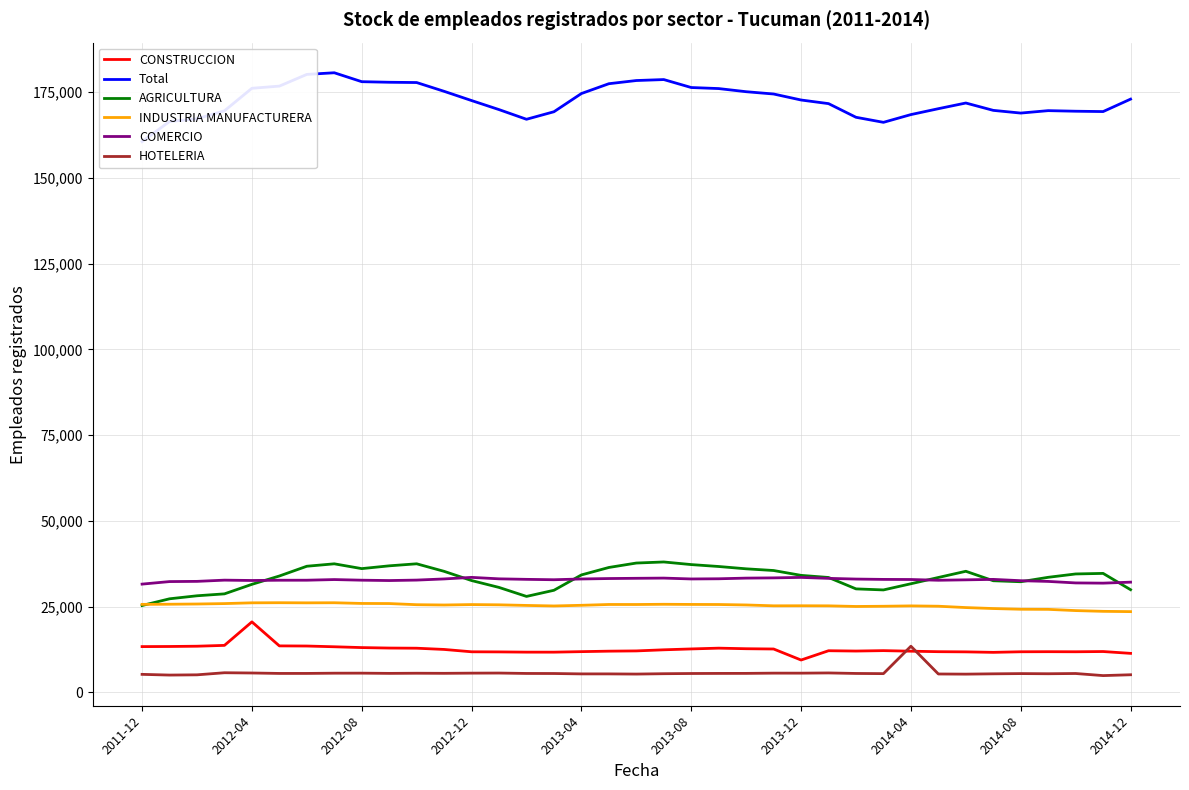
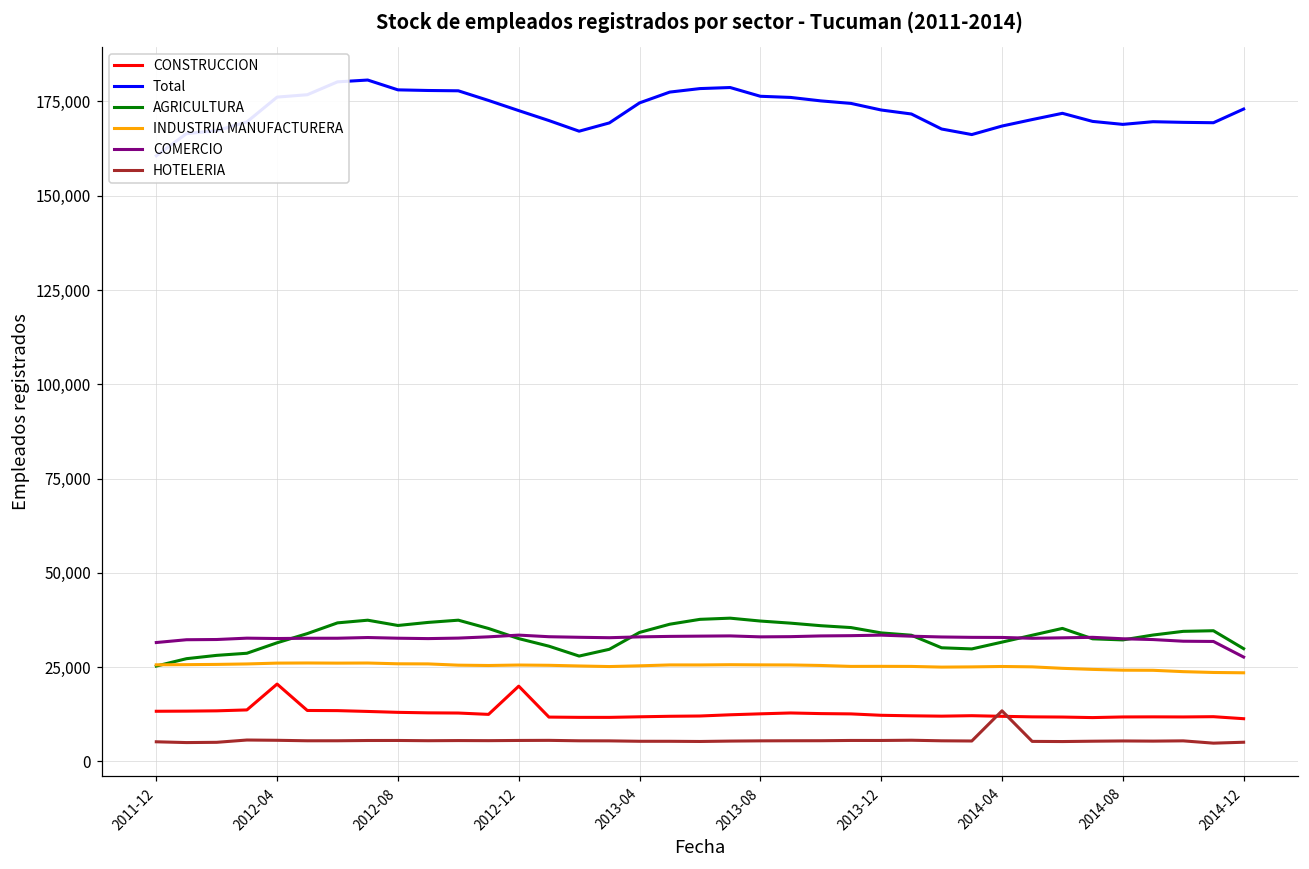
  {
    "CONSTRUCCION": {
      "2011-12": "13,000",
      "2012-04": "21,000",
      "2012-08": "13,000",
-     "2012-12": "12,000",
+     "2012-12": "20,000",
      "2013-04": "12,000",
      "2013-08": "13,000",
-     "2013-12": "9,000",
+     "2013-12": "12,000",
      "2014-04": "12,000",
      "2014-08": "12,000",
      "2014-12": "11,000"
    },
    "Total": {
      "2012-08": "178,000",
      "2012-12": "173,000",
      "2013-04": "175,000",
      "2013-08": "176,000",
      "2013-12": "173,000",
      "2014-04": "168,000",
      "2014-08": "169,000",
      "2014-12": "173,000"
    },
    "AGRICULTURA": {
      "2012-04": "31,000",
      "2012-08": "36,000",
      "2012-12": "33,000",
      "2013-04": "34,000",
      "2013-08": "37,000",
      "2014-04": "32,000",
      "2014-12": "30,000"
    },
    "INDUSTRIA MANUFACTURERA": {
      "2012-04": "26,000",
      "2012-08": "26,000",
      "2012-12": "26,000",
      "2013-04": "25,000",
      "2013-08": "26,000",
      "2013-12": "25,000",
      "2014-04": "25,000",
      "2014-08": "24,000",
      "2014-12": "24,000"
    },
    "COMERCIO": {
      "2011-12": "32,000",
      "2012-04": "33,000",
      "2012-08": "33,000",
      "2012-12": "33,000",
      "2013-04": "33,000",
      "2013-08": "33,000",
      "2014-04": "33,000",
-     "2014-12": "32,000"
+     "2014-12": "28,000"
    },
    "HOTELERIA": {
      "2011-12": "5,000",
      "2012-04": "6,000",
      "2012-08": "6,000",
      "2012-12": "6,000",
      "2013-04": "5,000",
      "2013-08": "5,000",
      "2013-12": "6,000",
      "2014-04": "13,000",
      "2014-08": "5,000",
      "2014-12": "5,000"
    }
  }
